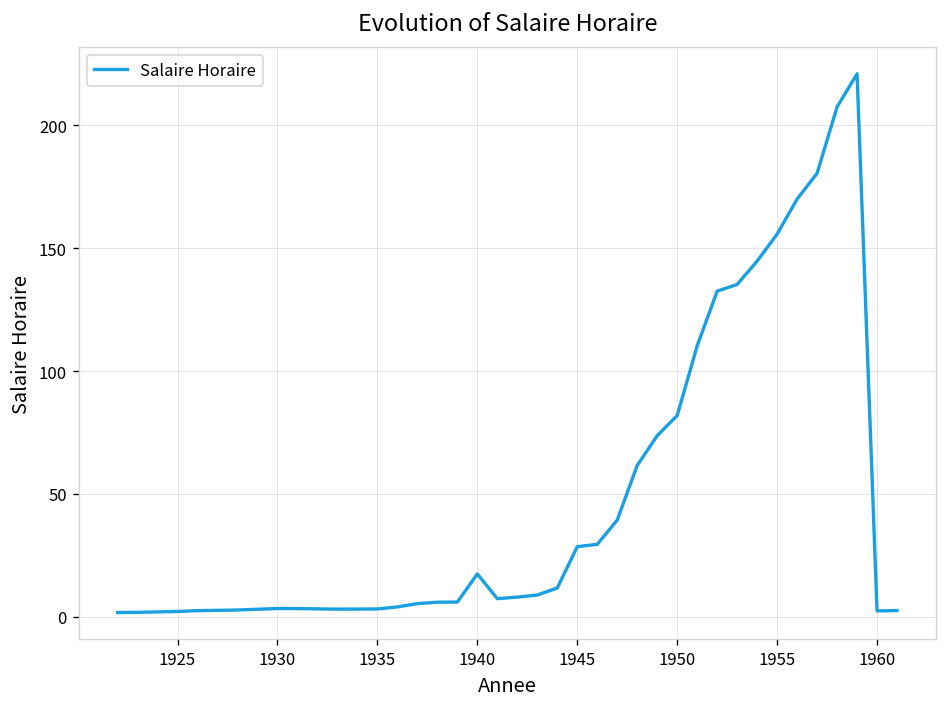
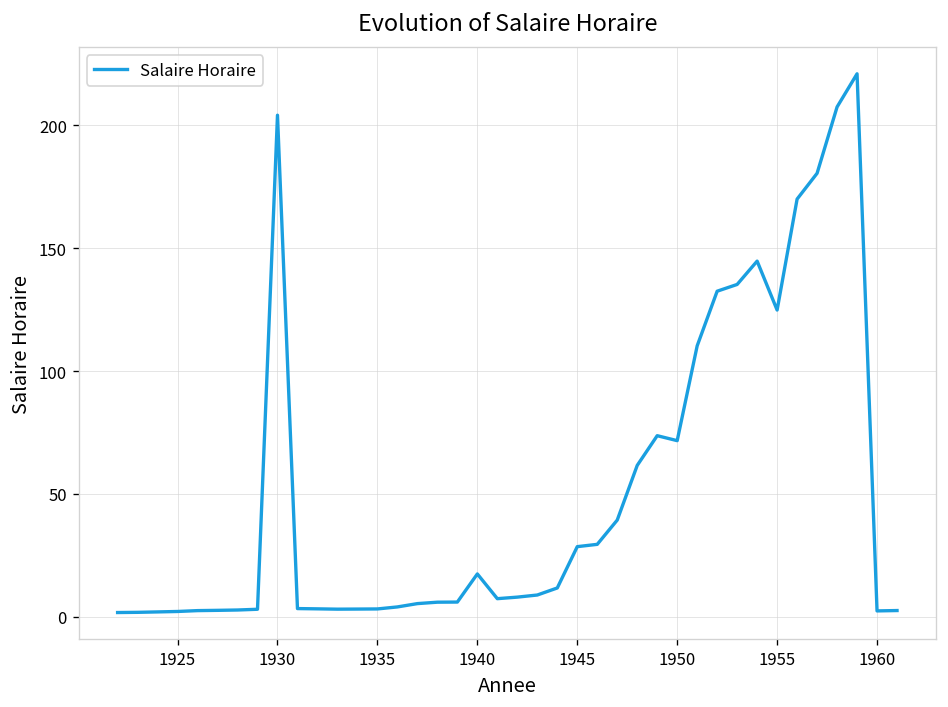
  {
    "1925": 2,
-   "1930": 3,
+   "1930": 204,
    "1935": 3,
    "1940": 17,
    "1945": 29,
-   "1950": 82,
-   "1955": 156,
+   "1950": 72,
+   "1955": 125,
    "1960": 2
  }
